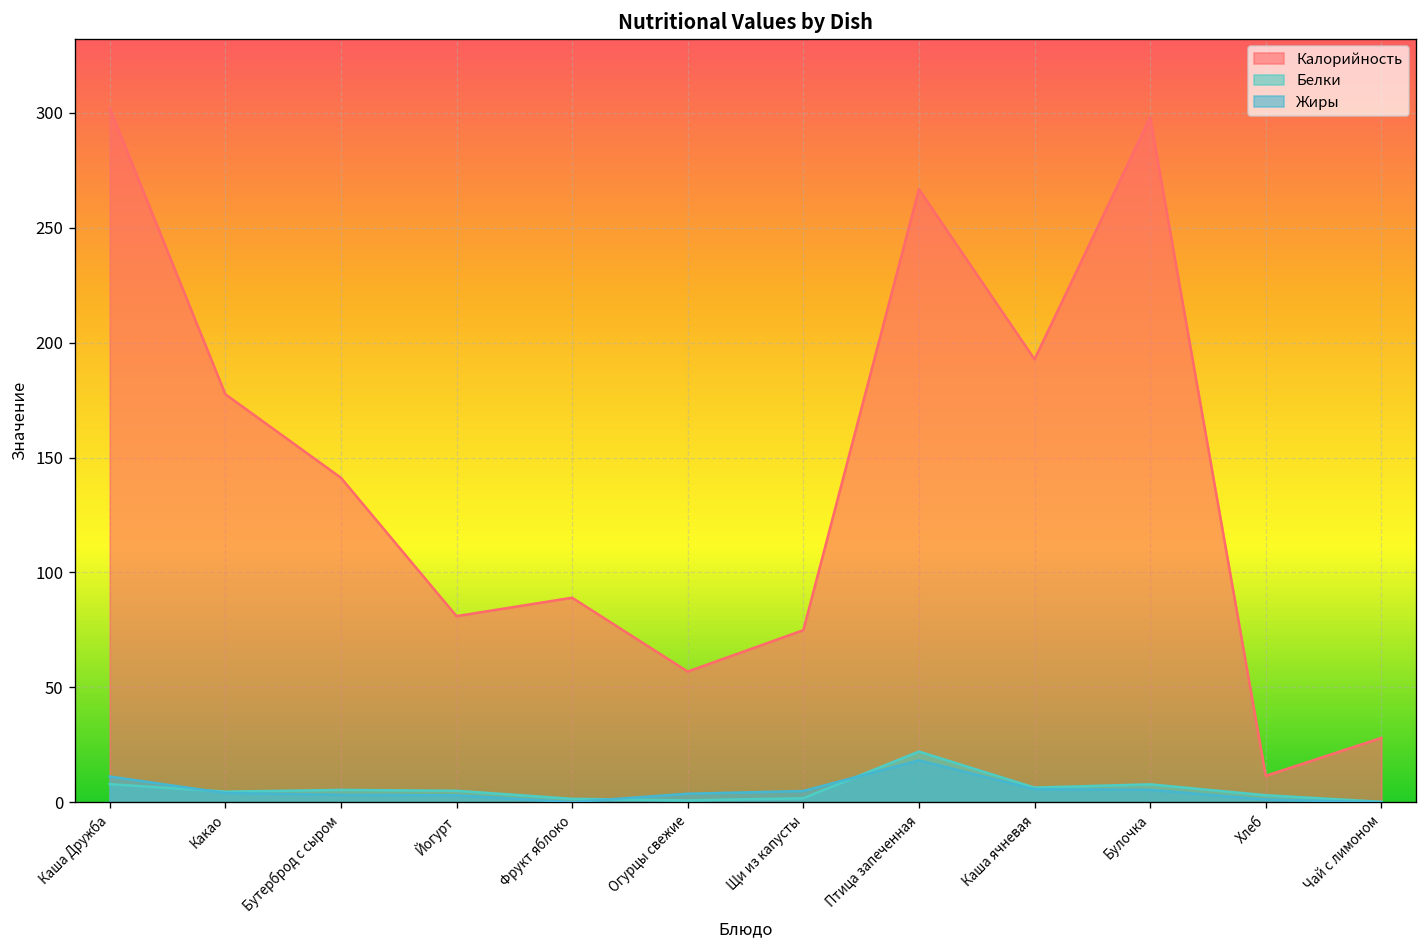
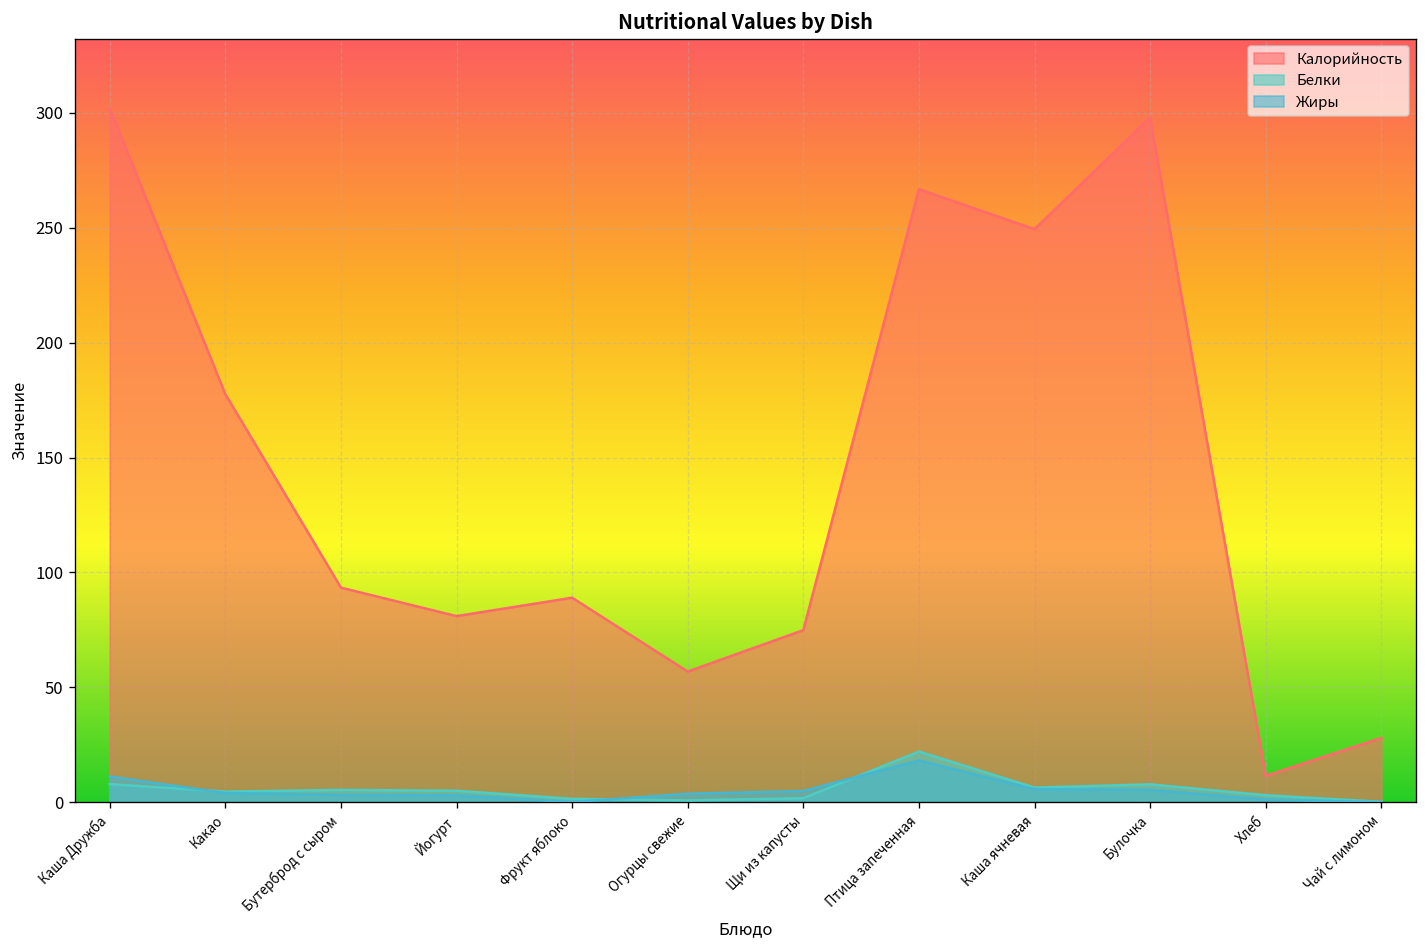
  {
    "Калорийность": {
      "Каша Дружба": 302,
      "Какао": 178,
-     "Бутерброд с сыром": 141,
+     "Бутерброд с сыром": 93,
      "Йогурт": 81,
      "Фрукт яблоко": 89,
      "Огурцы свежие": 57,
      "Щи из капусты": 75,
      "Птица запеченная": 267,
-     "Каша ячневая": 193,
+     "Каша ячневая": 249,
      "Булочка": 298,
      "Хлеб": 12,
      "Чай с лимоном": 28
    }
  }
